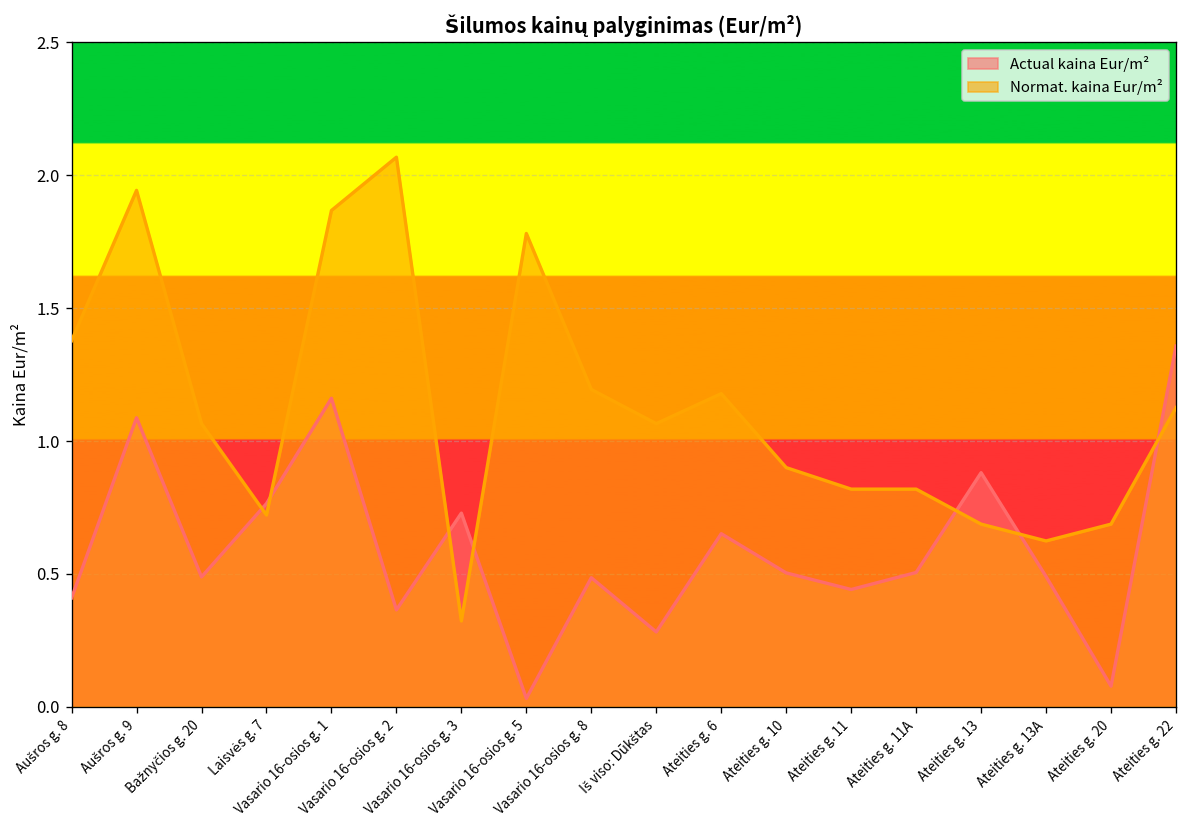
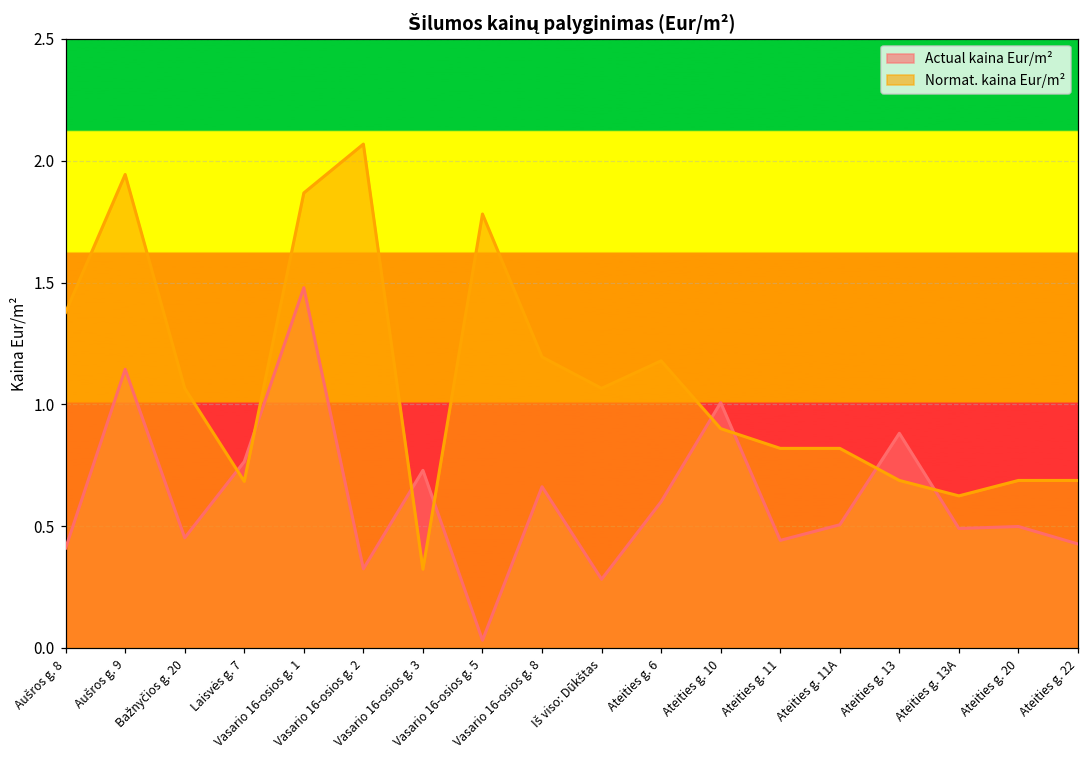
  {
    "Actual kaina Eur/m²": {
      "Aušros g. 8": 0.41,
-     "Aušros g. 9": 1.09,
-     "Bažnyčios g. 20": 0.49,
+     "Aušros g. 9": 1.14,
+     "Bažnyčios g. 20": 0.45,
      "Laisvės g. 7": 0.76,
-     "Vasario 16-osios g. 1": 1.16,
-     "Vasario 16-osios g. 2": 0.36,
+     "Vasario 16-osios g. 1": 1.48,
+     "Vasario 16-osios g. 2": 0.32,
      "Vasario 16-osios g. 3": 0.73,
      "Vasario 16-osios g. 5": 0.03,
-     "Vasario 16-osios g. 8": 0.49,
+     "Vasario 16-osios g. 8": 0.66,
      "Iš viso: Dūkštas": 0.28,
-     "Ateities g. 6": 0.65,
-     "Ateities g. 10": 0.50,
+     "Ateities g. 6": 0.60,
+     "Ateities g. 10": 1.01,
      "Ateities g. 11": 0.44,
      "Ateities g. 11A": 0.51,
      "Ateities g. 13": 0.88,
      "Ateities g. 13A": 0.49,
-     "Ateities g. 20": 0.08,
-     "Ateities g. 22": 1.36
+     "Ateities g. 20": 0.50,
+     "Ateities g. 22": 0.43
    },
    "Normat. kaina Eur/m²": {
      "Aušros g. 8": 1.38,
      "Aušros g. 9": 1.94,
      "Bažnyčios g. 20": 1.07,
-     "Laisvės g. 7": 0.72,
+     "Laisvės g. 7": 0.68,
      "Vasario 16-osios g. 1": 1.87,
      "Vasario 16-osios g. 2": 2.07,
      "Vasario 16-osios g. 3": 0.32,
      "Vasario 16-osios g. 5": 1.78,
      "Vasario 16-osios g. 8": 1.19,
      "Iš viso: Dūkštas": 1.07,
      "Ateities g. 6": 1.18,
      "Ateities g. 10": 0.90,
      "Ateities g. 11": 0.82,
      "Ateities g. 11A": 0.82,
      "Ateities g. 13": 0.69,
      "Ateities g. 13A": 0.62,
      "Ateities g. 20": 0.69,
-     "Ateities g. 22": 1.13
+     "Ateities g. 22": 0.69
    }
  }
